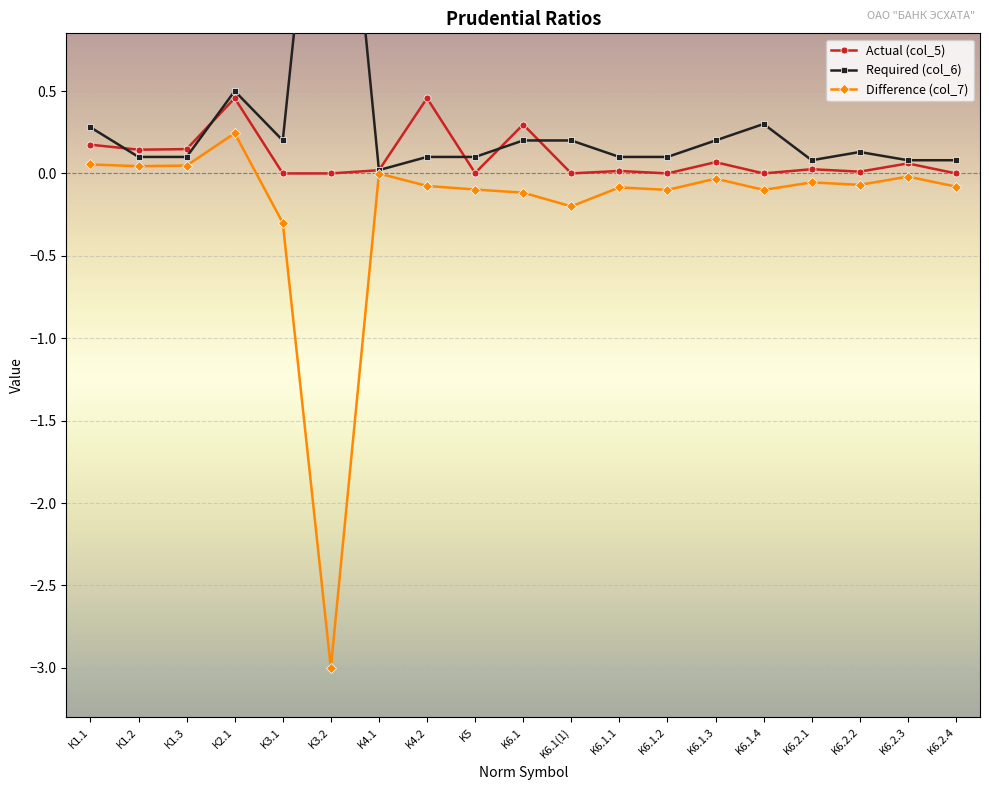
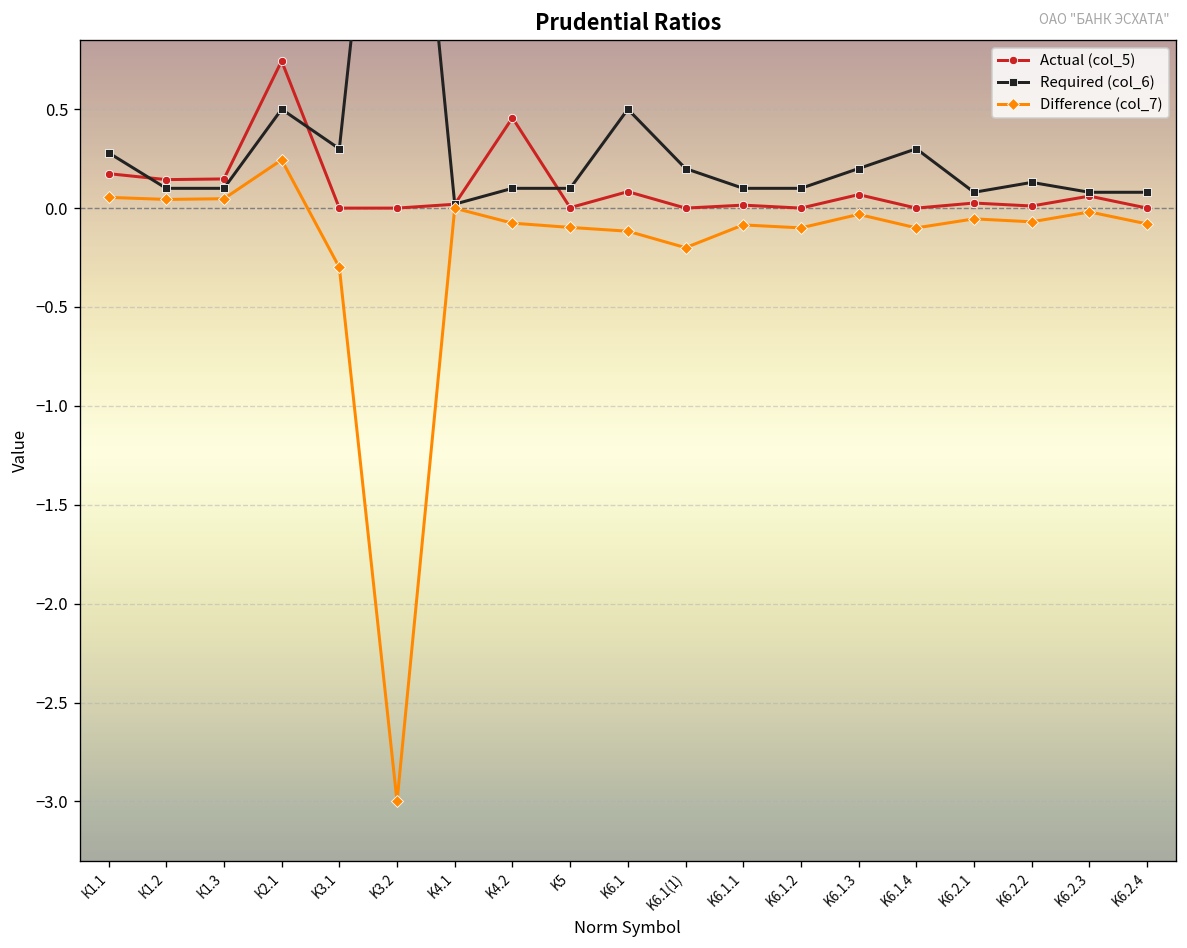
  {
    "Actual (col_5)": {
      "К1.1": 0.17,
      "К1.2": 0.14,
      "К1.3": 0.15,
-     "К2.1": 0.46,
+     "К2.1": 0.74,
      "K3.1": 0.00,
      "K3.2": 0.00,
      "K4.2": 0.46,
      "K5": 0.00,
-     "K6.1": 0.30,
+     "K6.1": 0.08,
      "K6.1(1)": 0.00,
      "K6.1.1": 0.01,
      "K6.1.2": 0.00,
      "K6.1.3": 0.07,
      "K6.1.4": 0.00,
      "K6.2.1": 0.03,
      "K6.2.2": 0.01,
      "K6.2.3": 0.06,
      "K6.2.4": 0.00
    },
    "Required (col_6)": {
      "К1.1": 0.28,
      "К1.2": 0.1,
      "К1.3": 0.1,
      "К2.1": 0.5,
-     "K3.1": 0.2,
+     "K3.1": 0.3,
      "K4.2": 0.1,
      "K5": 0.1,
-     "K6.1": 0.2,
+     "K6.1": 0.5,
      "K6.1(1)": 0.2,
      "K6.1.1": 0.1,
      "K6.1.2": 0.1,
      "K6.1.3": 0.2,
      "K6.1.4": 0.3,
      "K6.2.1": 0.08,
      "K6.2.2": 0.13,
      "K6.2.3": 0.08,
      "K6.2.4": 0.08
    },
    "Difference (col_7)": {
      "К1.1": 0.05,
      "К1.2": 0.04,
      "К1.3": 0.05,
      "К2.1": 0.24,
      "K3.1": -0.30,
      "K3.2": -3.00,
      "K4.1": 0.00,
      "K4.2": -0.08,
      "K5": -0.10,
      "K6.1": -0.12,
      "K6.1(1)": -0.20,
      "K6.1.1": -0.09,
      "K6.1.2": -0.10,
      "K6.1.3": -0.03,
      "K6.1.4": -0.10,
      "K6.2.1": -0.05,
      "K6.2.2": -0.07,
      "K6.2.3": -0.02,
      "K6.2.4": -0.08
    }
  }
